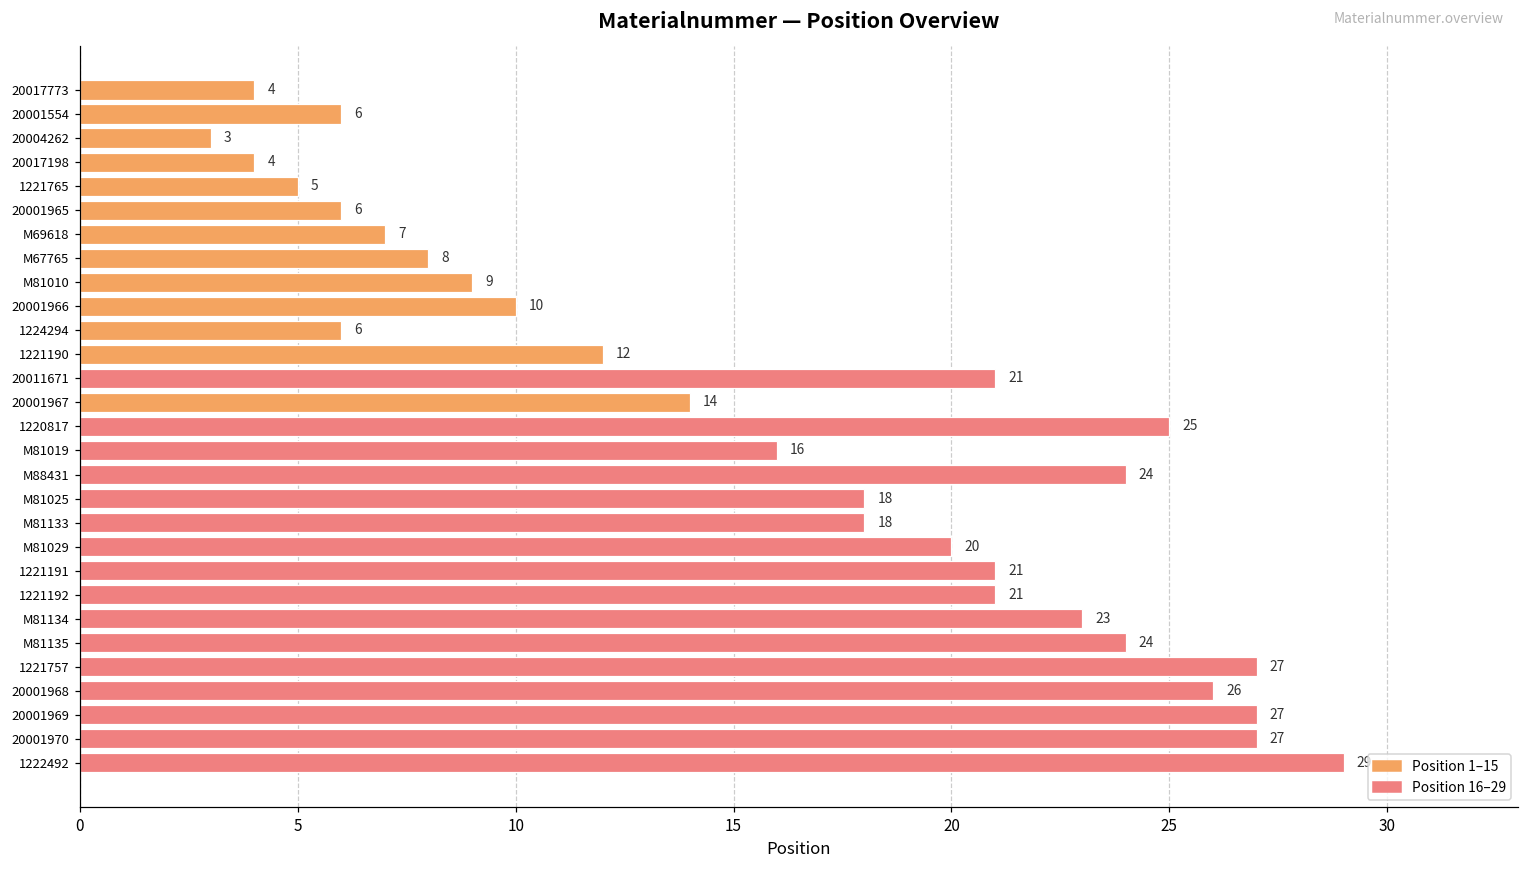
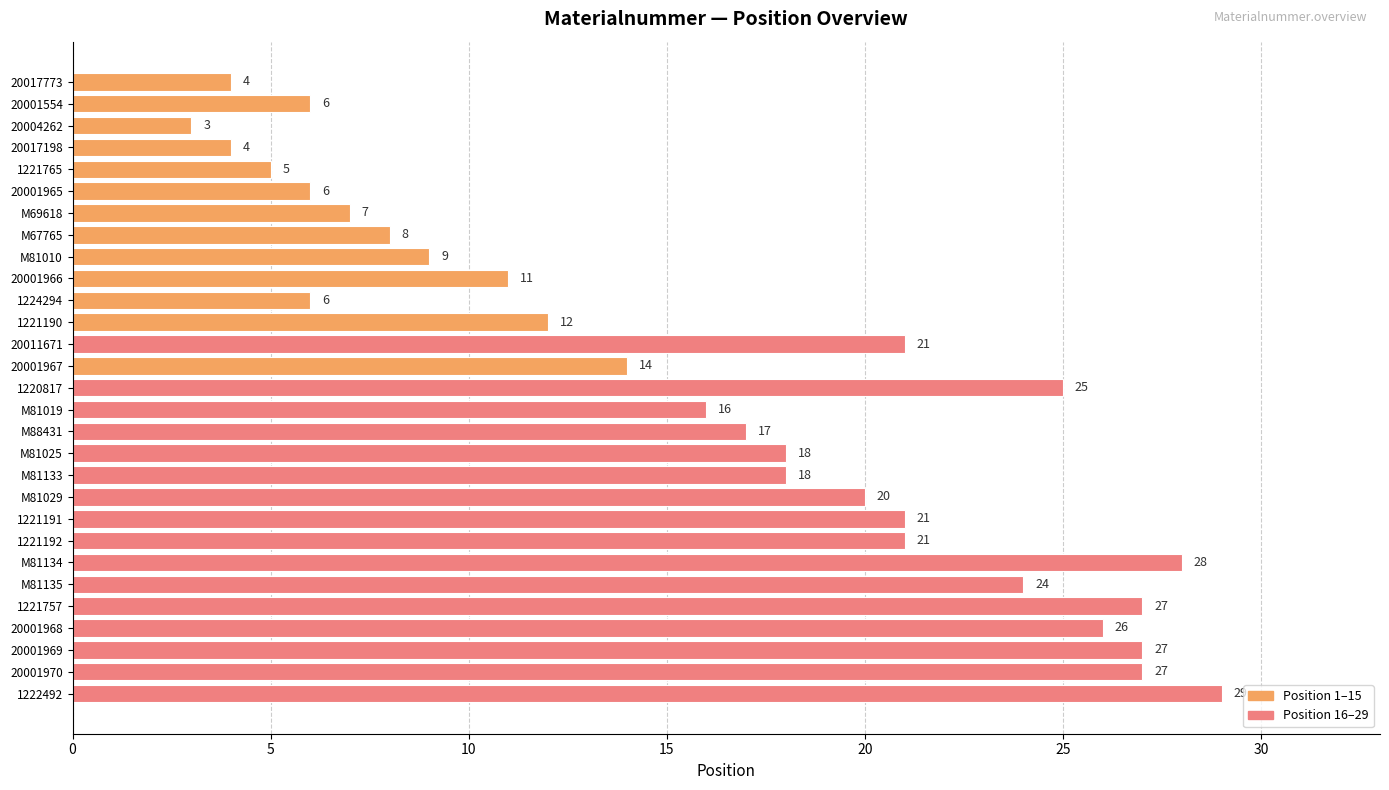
  {
    "20017773": 4,
    "20001554": 6,
    "20004262": 3,
    "20017198": 4,
    "1221765": 5,
    "20001965": 6,
    "M69618": 7,
    "M67765": 8,
    "M81010": 9,
-   "20001966": 10,
+   "20001966": 11,
    "1224294": 6,
    "1221190": 12,
    "20011671": 21,
    "20001967": 14,
    "1220817": 25,
    "M81019": 16,
-   "M88431": 24,
+   "M88431": 17,
    "M81025": 18,
    "M81133": 18,
    "M81029": 20,
    "1221191": 21,
    "1221192": 21,
-   "M81134": 23,
+   "M81134": 28,
    "M81135": 24,
    "1221757": 27,
    "20001968": 26,
    "20001969": 27,
    "20001970": 27
  }
